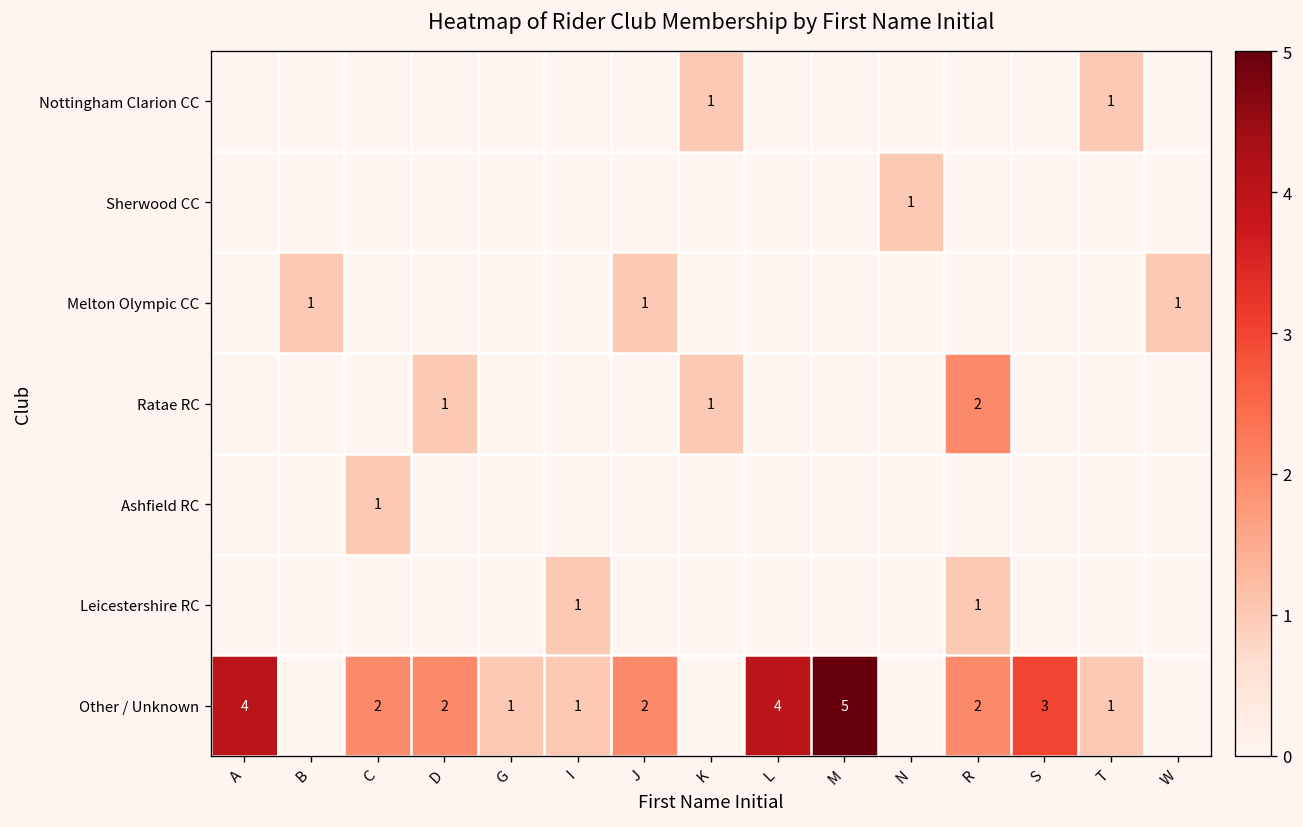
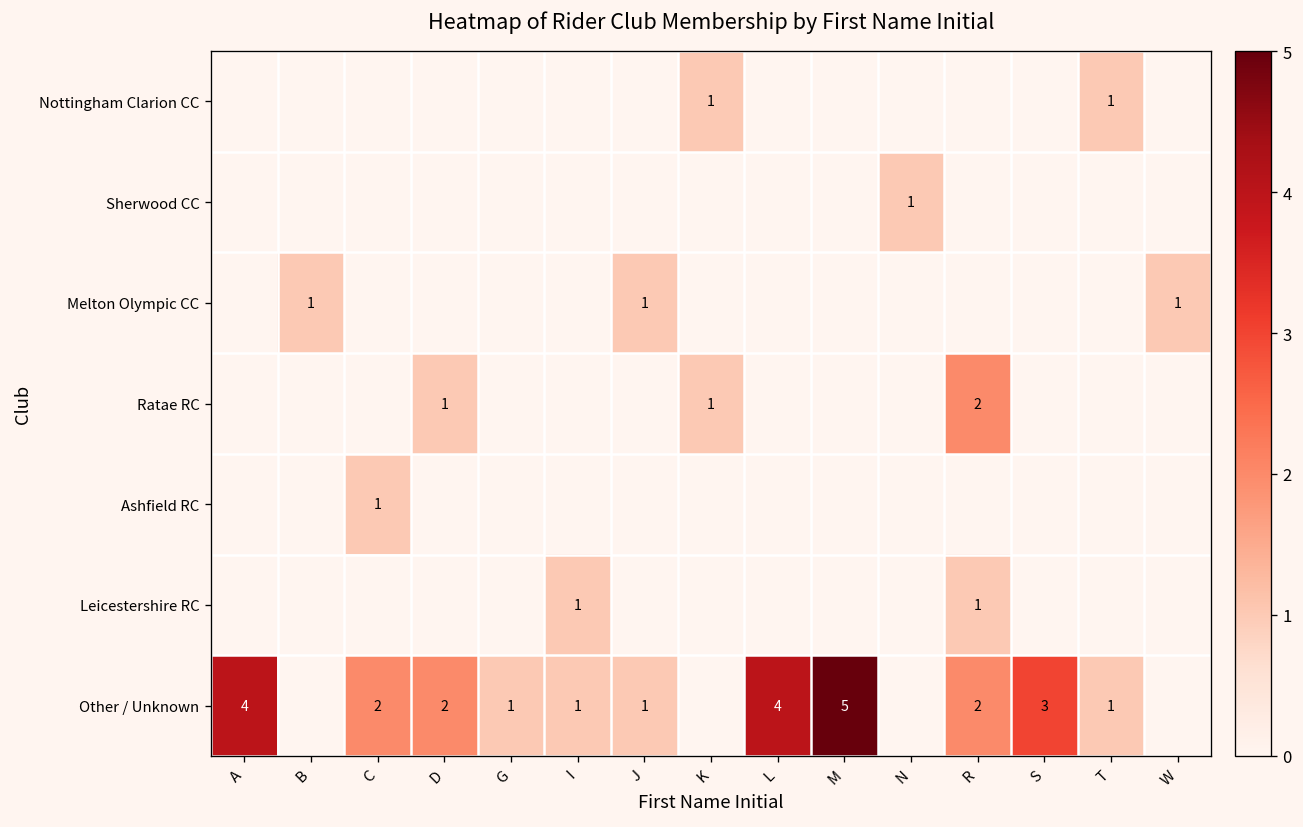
  {
    "Nottingham Clarion CC": {
      "K": 1,
      "T": 1
    },
    "Sherwood CC": {
      "N": 1
    },
    "Melton Olympic CC": {
      "B": 1,
      "J": 1,
      "W": 1
    },
    "Ratae RC": {
      "D": 1,
      "K": 1,
      "R": 2
    },
    "Ashfield RC": {
      "C": 1
    },
    "Leicestershire RC": {
      "I": 1,
      "R": 1
    },
    "Other / Unknown": {
      "A": 4,
      "C": 2,
      "D": 2,
      "G": 1,
      "I": 1,
-     "J": 2,
+     "J": 1,
      "L": 4,
      "M": 5,
      "R": 2,
      "S": 3,
      "T": 1
    }
  }
